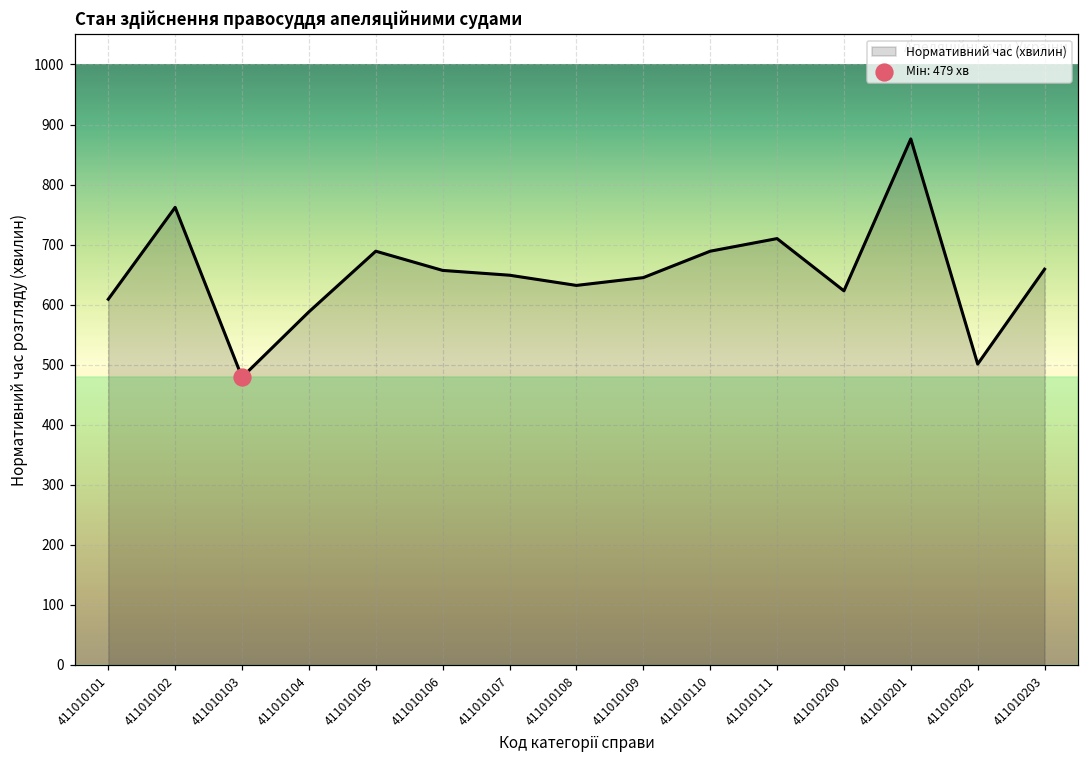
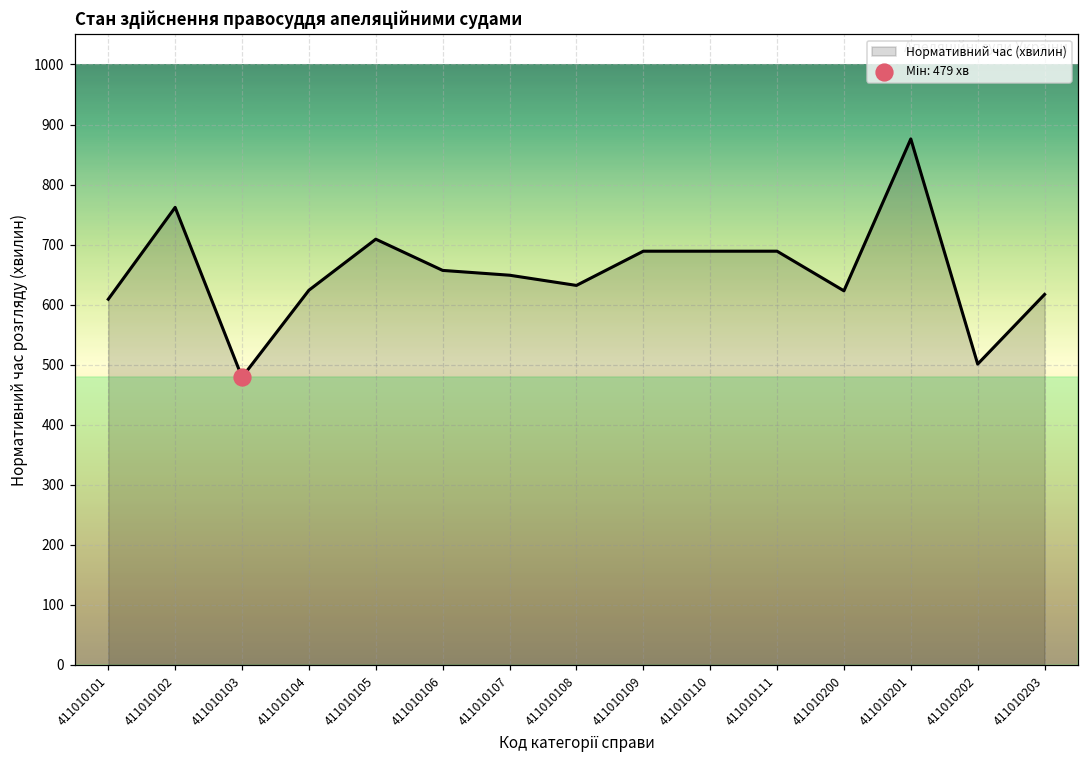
  {
    "Нормативний час (хвилин)": {
      "411010101": 610,
      "411010102": 760,
-     "411010104": 590,
-     "411010105": 690,
+     "411010104": 620,
+     "411010105": 710,
      "411010106": 660,
      "411010107": 650,
      "411010108": 630,
-     "411010109": 650,
+     "411010109": 690,
      "411010110": 690,
-     "411010111": 710,
+     "411010111": 690,
      "411010200": 620,
      "411010201": 880,
      "411010202": 500,
-     "411010203": 660
+     "411010203": 620
    }
  }
